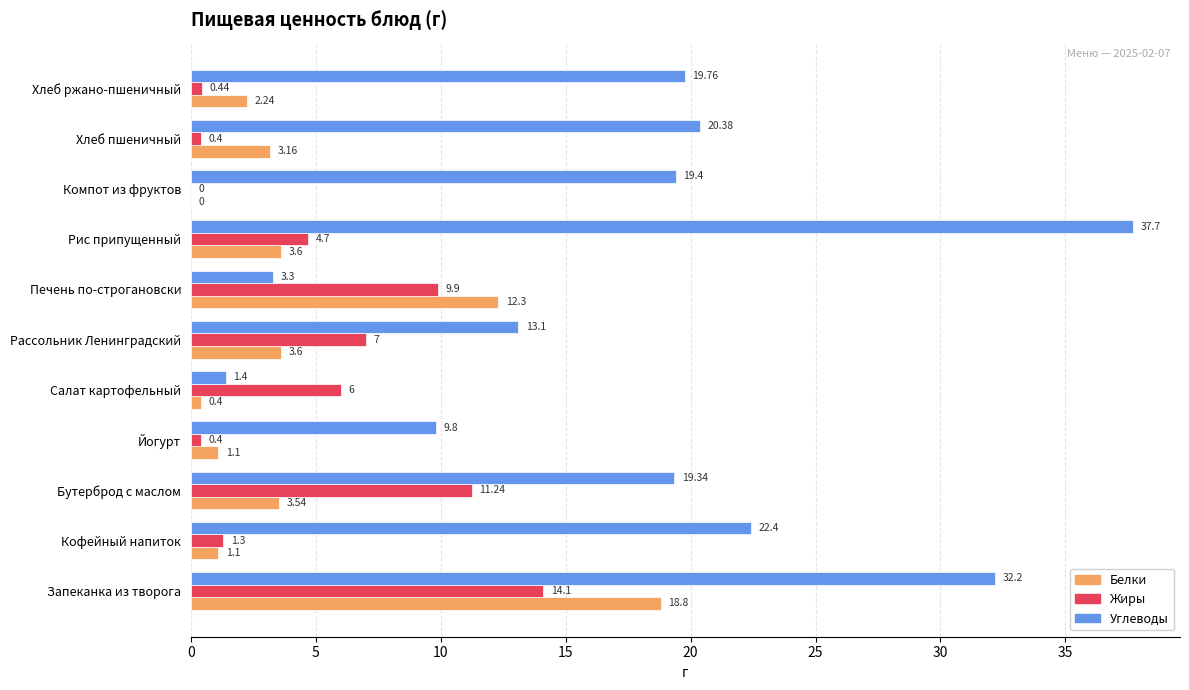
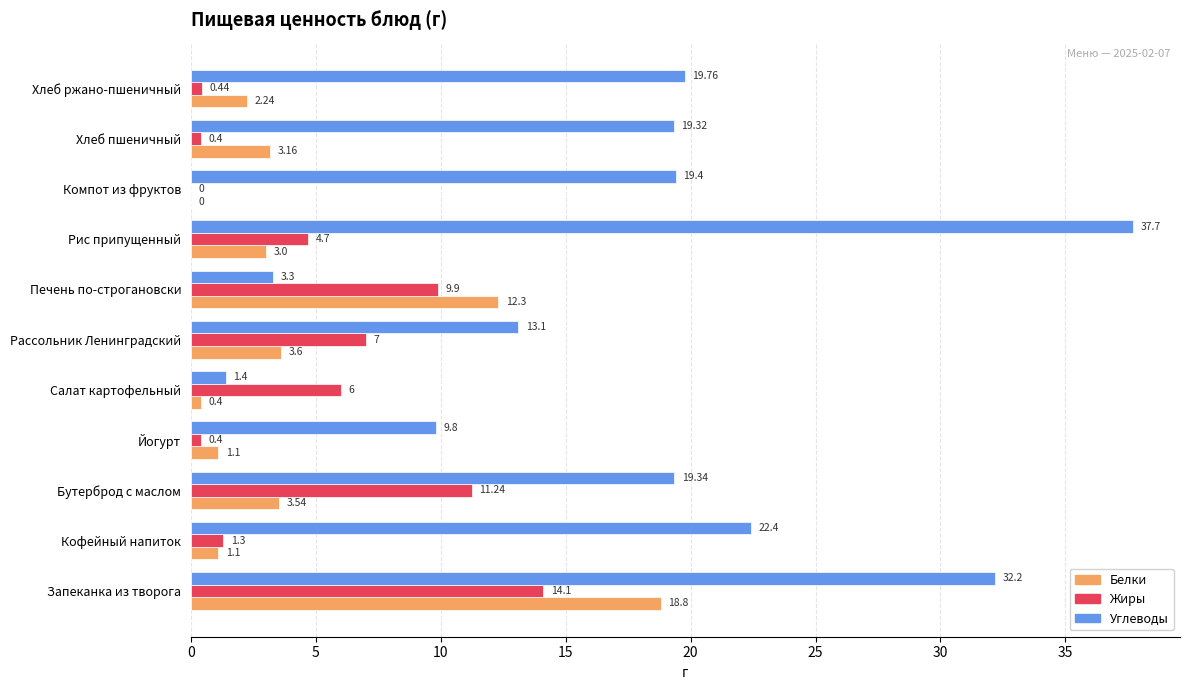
  {
    "Белки": {
      "Хлеб ржано-пшеничный": 2.24,
      "Хлеб пшеничный": 3.16,
      "Компот из фруктов": 0,
-     "Рис припущенный": 3.6,
+     "Рис припущенный": 3.0,
      "Печень по-строгановски": 12.3,
      "Рассольник Ленинградский": 3.6,
      "Салат картофельный": 0.4,
      "Йогурт": 1.1,
      "Бутерброд с маслом": 3.54,
      "Кофейный напиток": 1.1,
      "Запеканка из творога": 18.8
    },
    "Жиры": {
      "Хлеб ржано-пшеничный": 0.44,
      "Хлеб пшеничный": 0.4,
      "Компот из фруктов": 0,
      "Рис припущенный": 4.7,
      "Печень по-строгановски": 9.9,
      "Рассольник Ленинградский": 7,
      "Салат картофельный": 6,
      "Йогурт": 0.4,
      "Бутерброд с маслом": 11.24,
      "Кофейный напиток": 1.3,
      "Запеканка из творога": 14.1
    },
    "Углеводы": {
      "Хлеб ржано-пшеничный": 19.76,
-     "Хлеб пшеничный": 20.38,
+     "Хлеб пшеничный": 19.32,
      "Компот из фруктов": 19.4,
      "Рис припущенный": 37.7,
      "Печень по-строгановски": 3.3,
      "Рассольник Ленинградский": 13.1,
      "Салат картофельный": 1.4,
      "Йогурт": 9.8,
      "Бутерброд с маслом": 19.34,
      "Кофейный напиток": 22.4,
      "Запеканка из творога": 32.2
    }
  }
